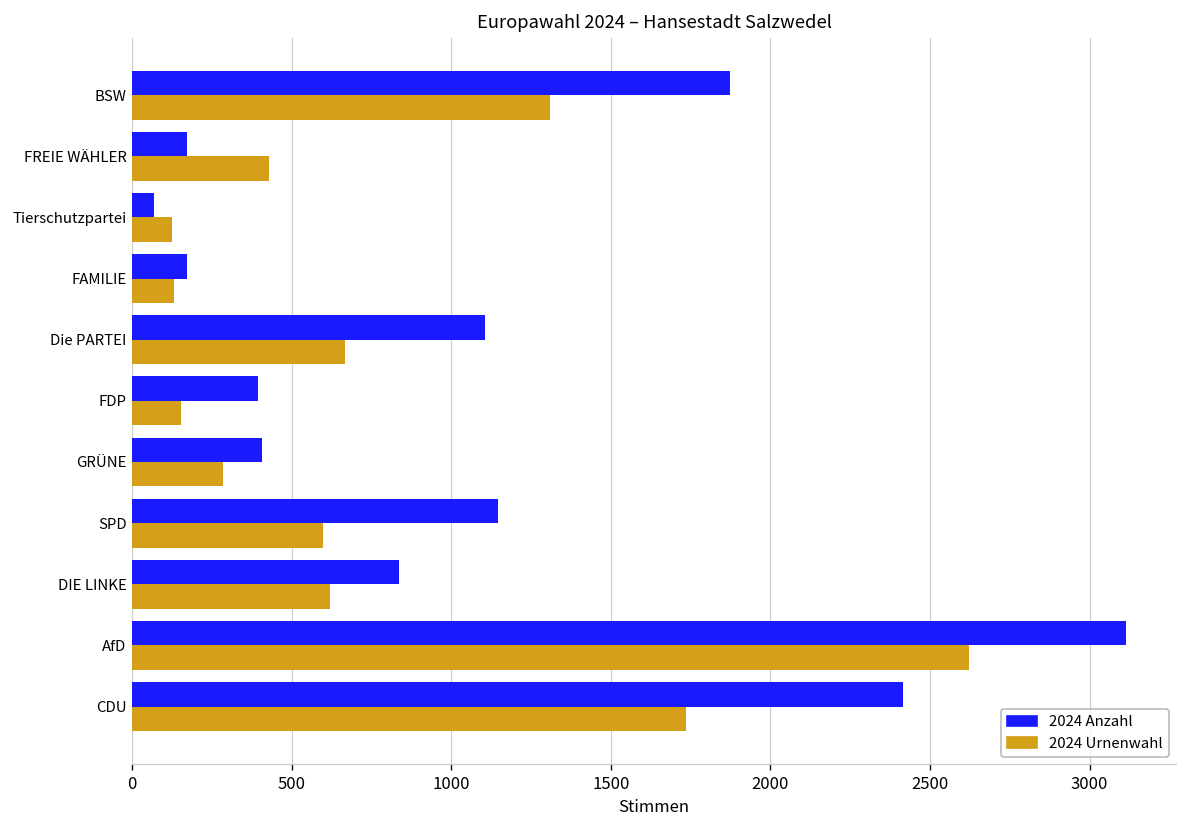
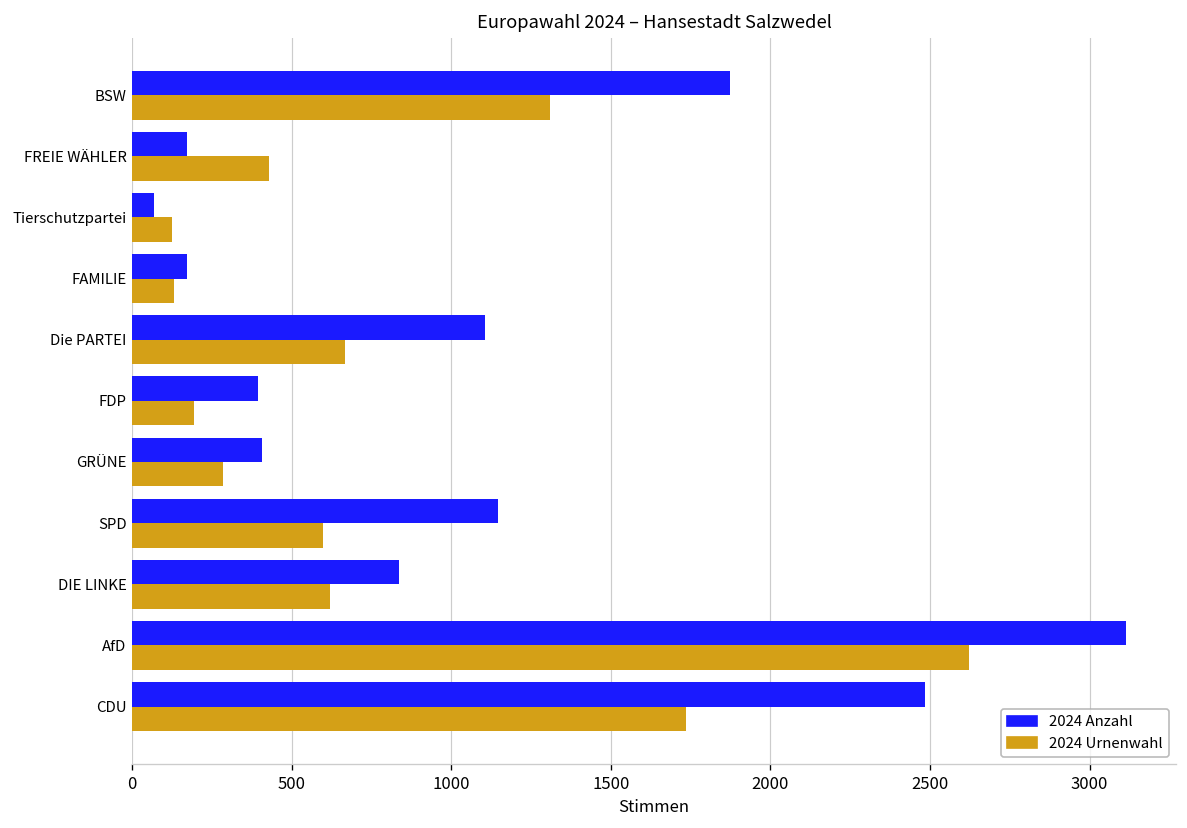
  {
    "2024 Anzahl": {
      "BSW": 1870,
      "FREIE WÄHLER": 170,
      "Tierschutzpartei": 70,
      "FAMILIE": 170,
      "Die PARTEI": 1100,
      "FDP": 390,
      "GRÜNE": 410,
      "SPD": 1150,
      "DIE LINKE": 840,
      "AfD": 3120,
-     "CDU": 2420
+     "CDU": 2490
    },
    "2024 Urnenwahl": {
      "BSW": 1310,
      "FREIE WÄHLER": 430,
      "Tierschutzpartei": 120,
      "FAMILIE": 130,
      "Die PARTEI": 670,
-     "FDP": 150,
+     "FDP": 190,
      "GRÜNE": 290,
      "SPD": 600,
      "DIE LINKE": 620,
      "AfD": 2620,
      "CDU": 1730
    }
  }
